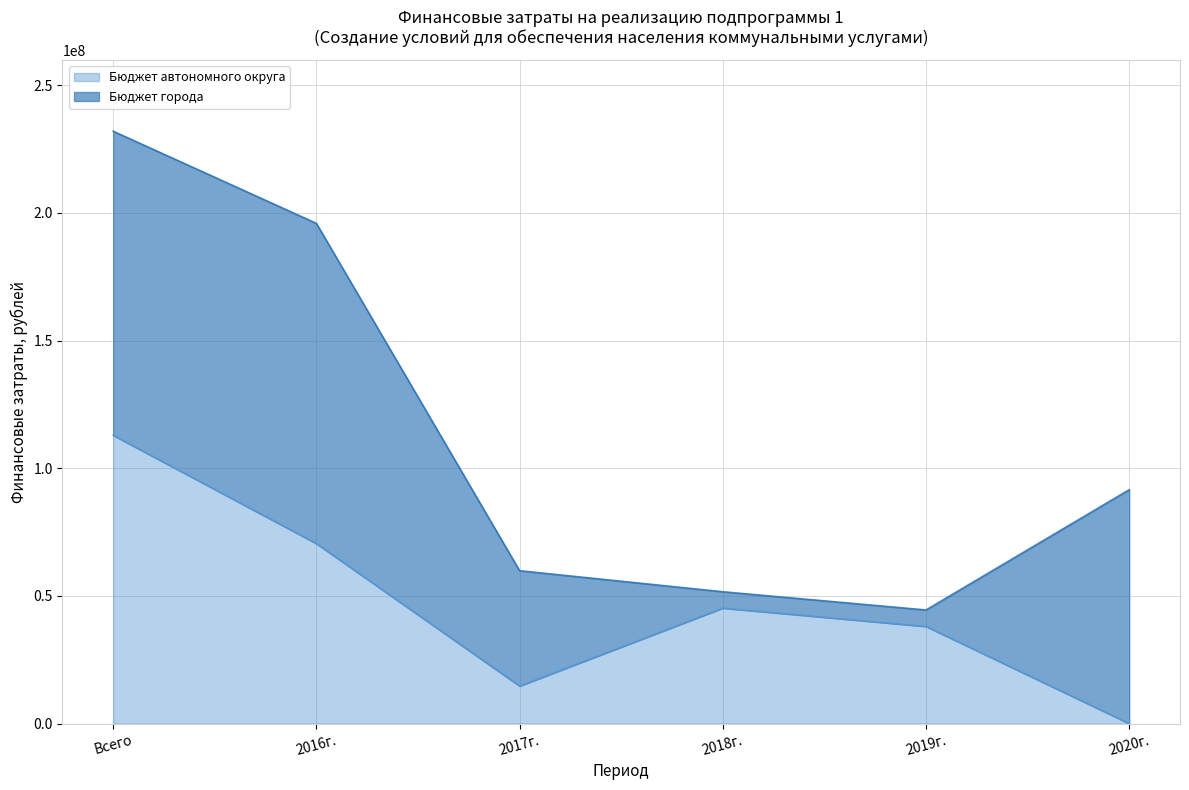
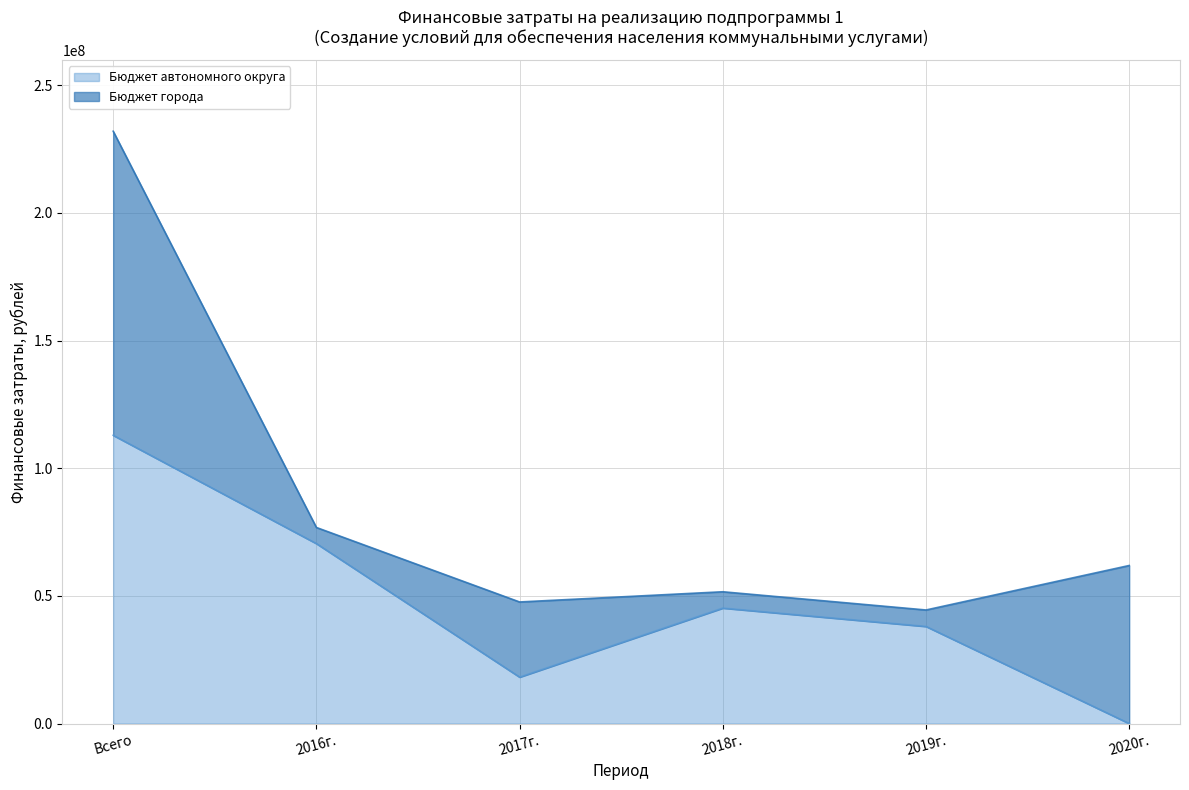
  {
    "Бюджет автономного округа": {
      "Всего": 113000000,
      "2016г.": 70000000,
-     "2017г.": 15000000,
+     "2017г.": 18000000,
      "2018г.": 45000000,
      "2019г.": 38000000,
      "2020г.": 0
    },
    "Бюджет города": {
      "Всего": 119000000,
-     "2016г.": 125000000,
-     "2017г.": 45000000,
+     "2016г.": 6000000,
+     "2017г.": 29000000,
      "2018г.": 6000000,
      "2019г.": 6000000,
-     "2020г.": 92000000
+     "2020г.": 62000000
    }
  }
